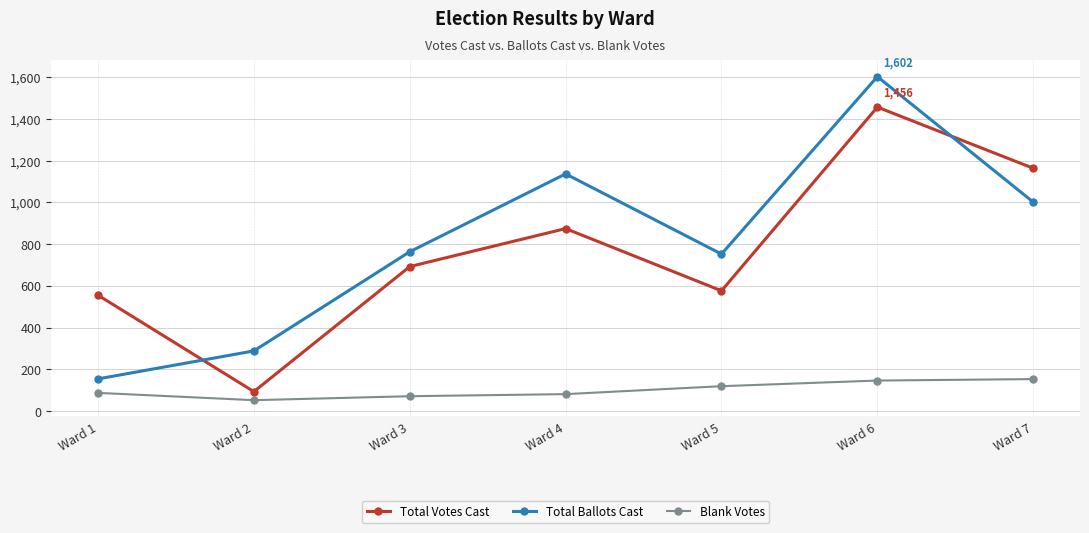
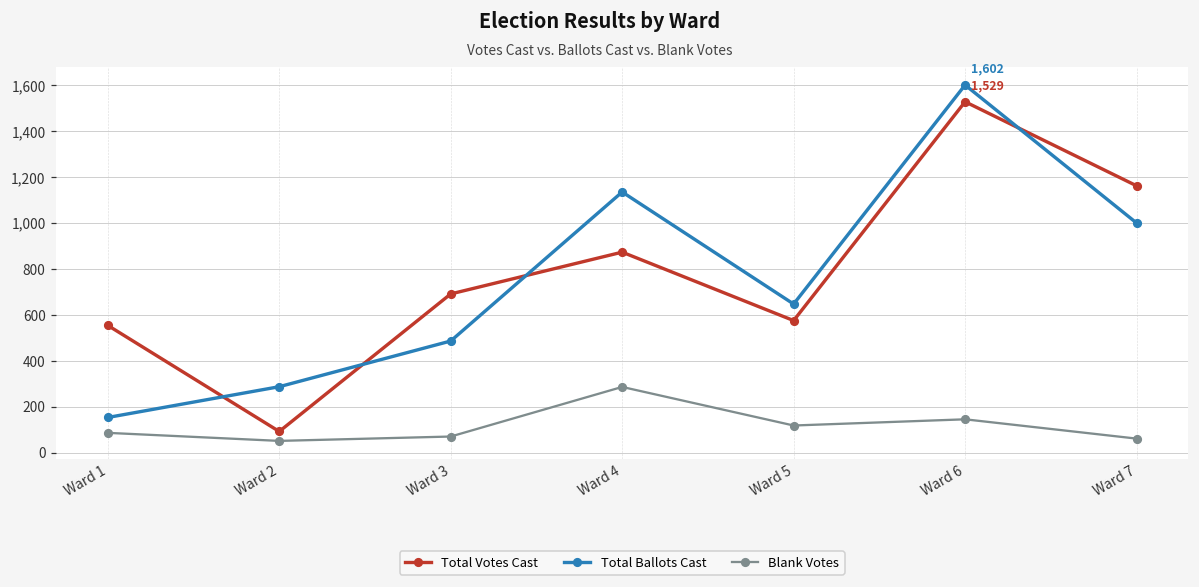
  {
    "Total Votes Cast": {
-     "Ward 6": "1,456"
+     "Ward 6": "1,529"
    },
    "Total Ballots Cast": {
      "Ward 1": "150",
      "Ward 2": "290",
-     "Ward 3": "760",
+     "Ward 3": "490",
      "Ward 4": "1,140",
-     "Ward 5": "750",
+     "Ward 5": "650",
      "Ward 7": "1,000"
    },
    "Blank Votes": {
      "Ward 1": "90",
      "Ward 2": "50",
      "Ward 3": "70",
-     "Ward 4": "80",
+     "Ward 4": "290",
      "Ward 5": "120",
      "Ward 6": "150",
-     "Ward 7": "150"
+     "Ward 7": "60"
    }
  }
